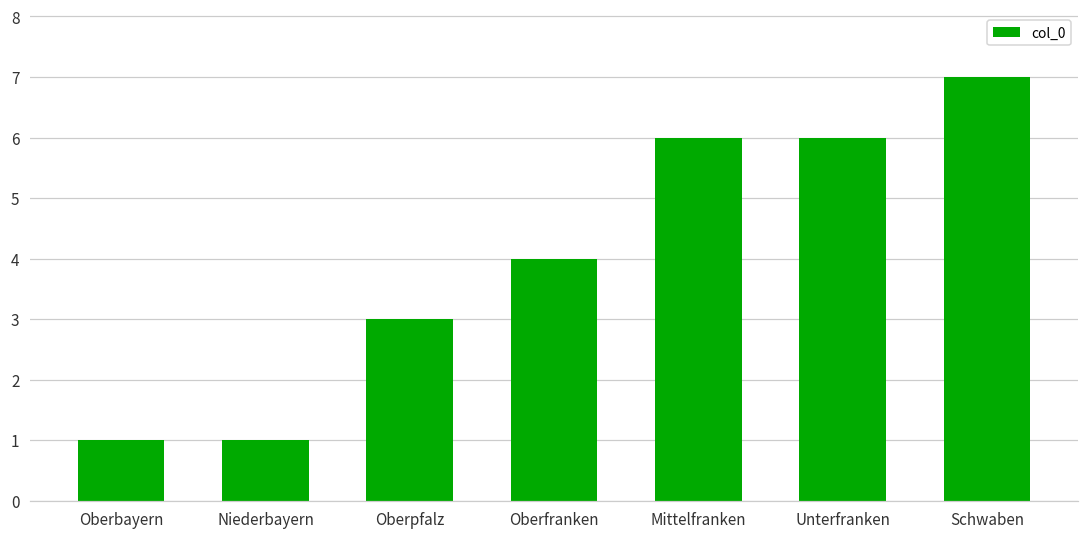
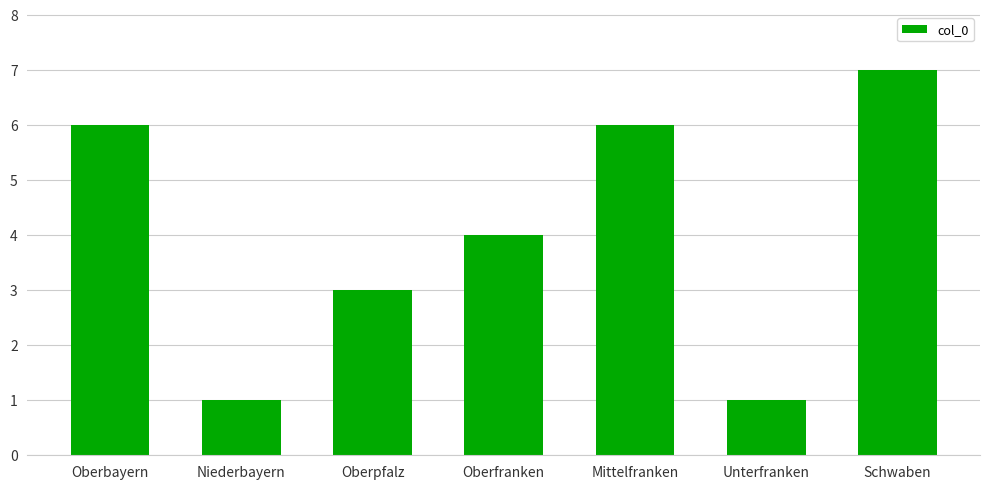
  {
-   "Oberbayern": 1,
+   "Oberbayern": 6,
    "Niederbayern": 1,
    "Oberpfalz": 3,
    "Oberfranken": 4,
    "Mittelfranken": 6,
-   "Unterfranken": 6,
+   "Unterfranken": 1,
    "Schwaben": 7
  }
